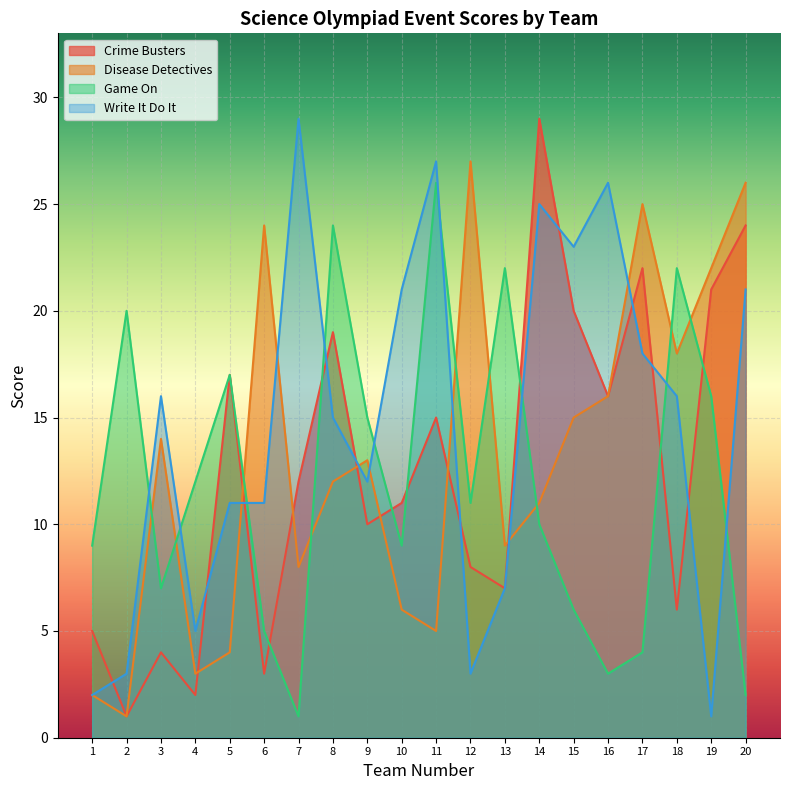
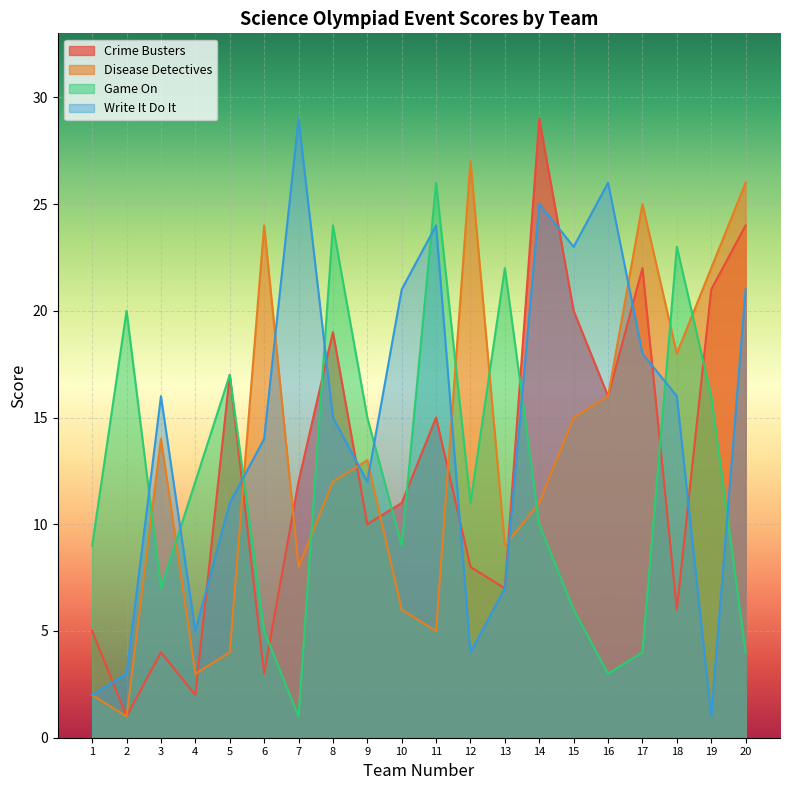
  {
    "Game On": {
      "1": 9,
      "2": 20,
      "3": 7,
      "4": 12,
      "6": 5,
      "7": 1,
      "8": 24,
      "9": 15,
      "10": 9,
      "11": 26,
      "12": 11,
      "13": 22,
      "14": 10,
      "15": 6,
      "16": 3,
      "17": 4,
-     "18": 22,
+     "18": 23,
      "19": 16,
-     "20": 2
+     "20": 4
    },
    "Write It Do It": {
      "2": 3,
      "3": 16,
      "4": 5,
      "5": 11,
-     "6": 11,
+     "6": 14,
      "7": 29,
      "8": 15,
      "9": 12,
      "10": 21,
-     "11": 27,
-     "12": 3,
+     "11": 24,
+     "12": 4,
      "14": 25,
      "15": 23,
      "16": 26,
      "17": 18,
      "18": 16,
      "19": 1,
      "20": 21
    }
  }
